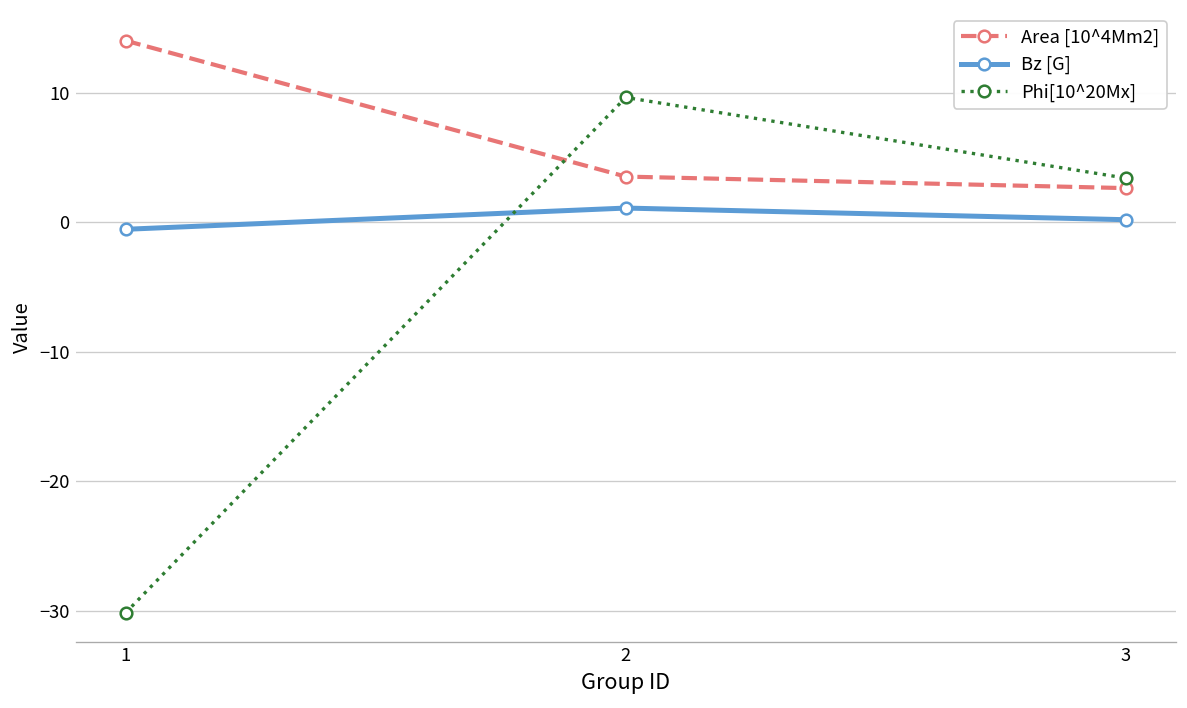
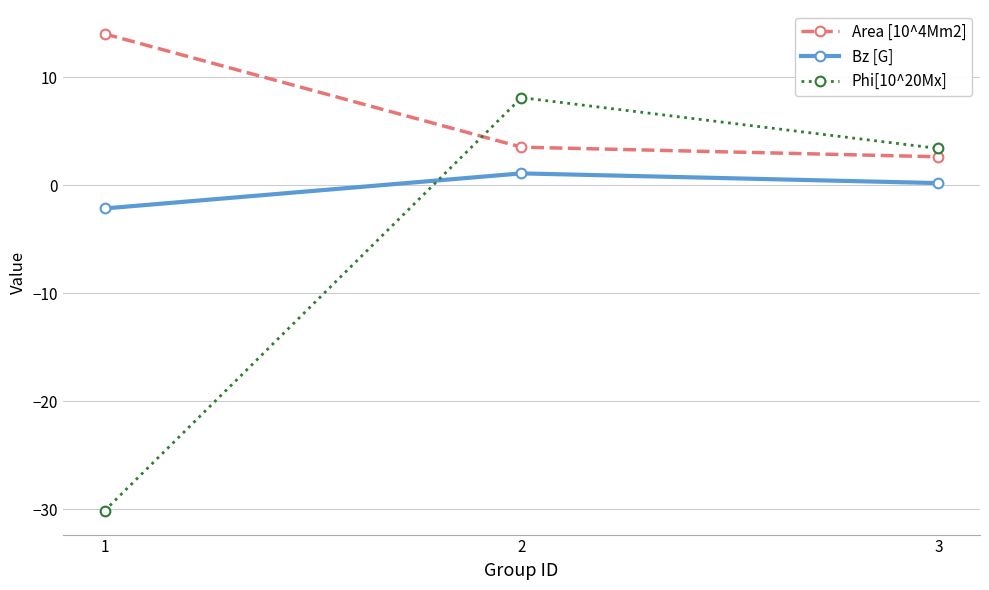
  {
    "Area [10^4Mm2]": {
      "1": 14.0,
      "2": 3.5,
      "3": 2.6
    },
    "Bz [G]": {
-     "1": -0.5,
+     "1": -2.2,
      "2": 1.1,
      "3": 0.2
    },
    "Phi[10^20Mx]": {
      "1": -30.2,
-     "2": 9.6,
+     "2": 8.1,
      "3": 3.4
    }
  }
